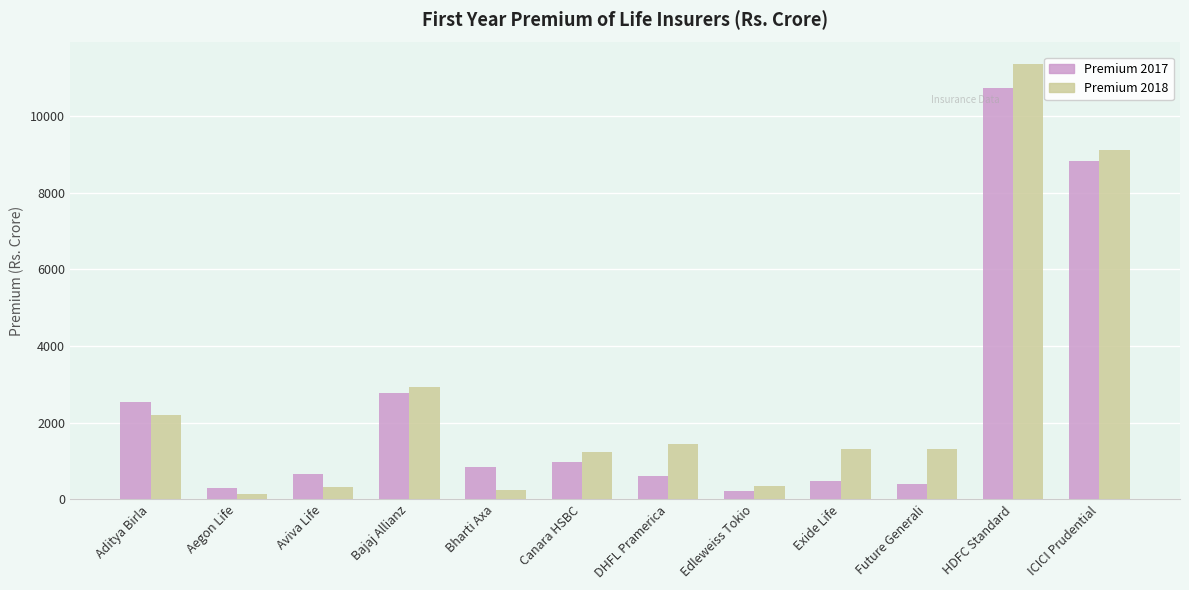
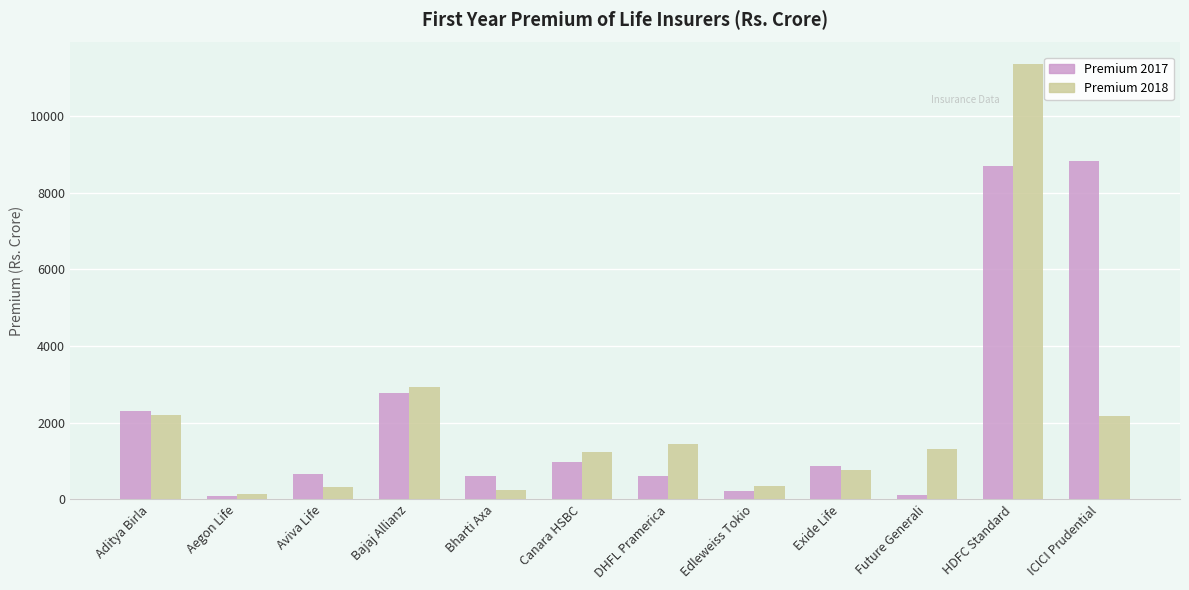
  {
    "Premium 2017": {
-     "Aditya Birla": 2500,
-     "Aegon Life": 300,
+     "Aditya Birla": 2300,
+     "Aegon Life": 100,
      "Aviva Life": 700,
      "Bajaj Allianz": 2800,
-     "Bharti Axa": 900,
+     "Bharti Axa": 600,
      "Canara HSBC": 1000,
      "DHFL Pramerica": 600,
      "Edleweiss Tokio": 200,
-     "Exide Life": 500,
-     "Future Generali": 400,
-     "HDFC Standard": 10700,
+     "Exide Life": 900,
+     "Future Generali": 100,
+     "HDFC Standard": 8700,
      "ICICI Prudential": 8800
    },
    "Premium 2018": {
      "Aditya Birla": 2200,
      "Aegon Life": 100,
      "Aviva Life": 300,
      "Bajaj Allianz": 2900,
      "Bharti Axa": 300,
      "Canara HSBC": 1200,
      "DHFL Pramerica": 1400,
      "Edleweiss Tokio": 300,
-     "Exide Life": 1300,
+     "Exide Life": 800,
      "Future Generali": 1300,
      "HDFC Standard": 11300,
-     "ICICI Prudential": 9100
+     "ICICI Prudential": 2200
    }
  }
